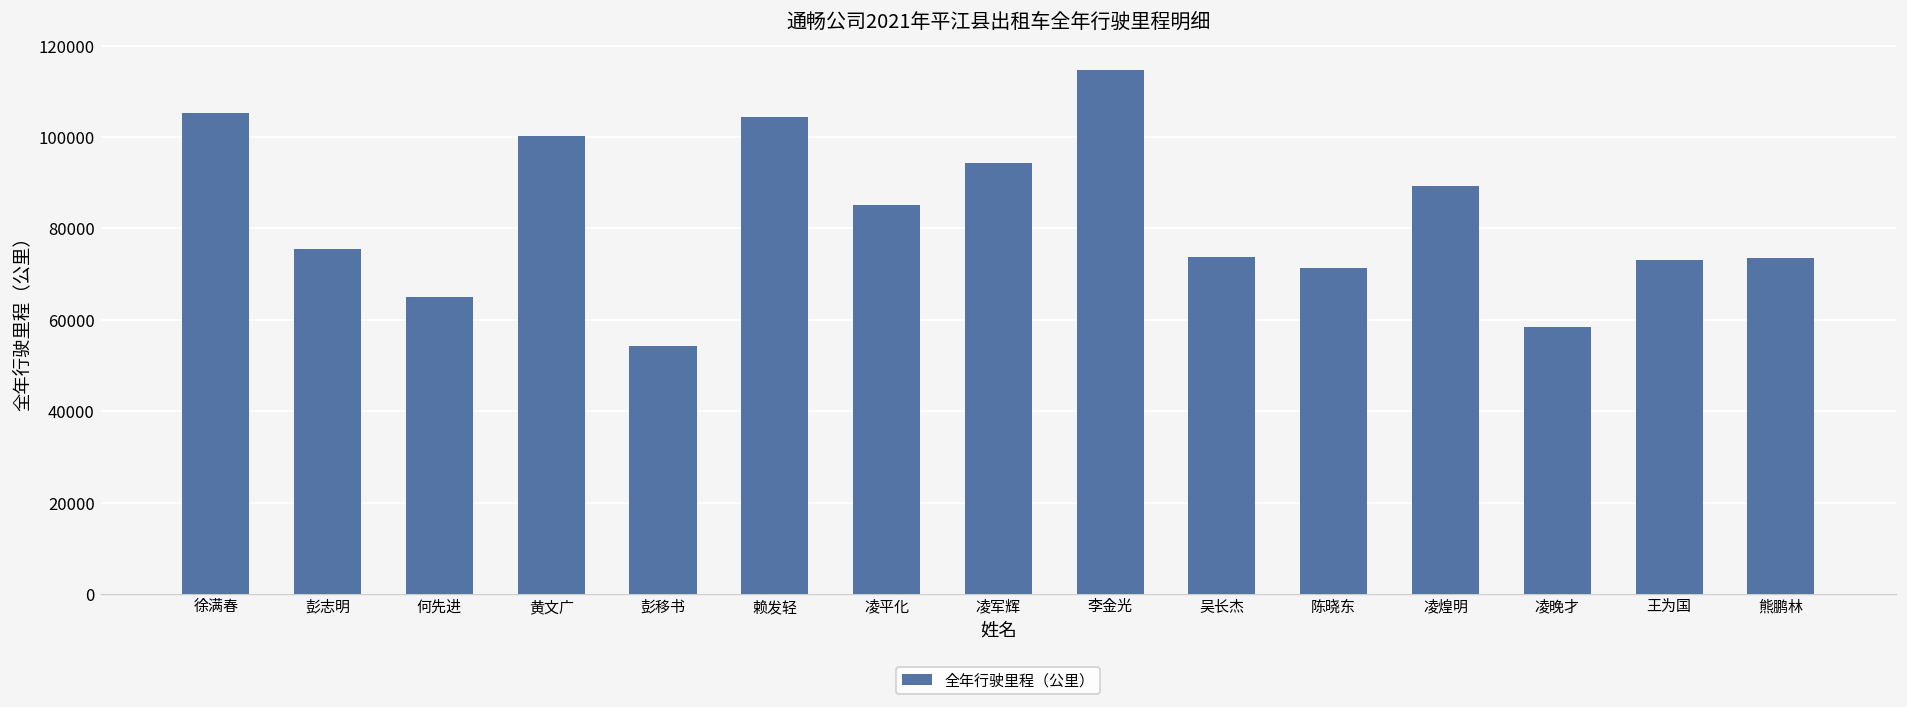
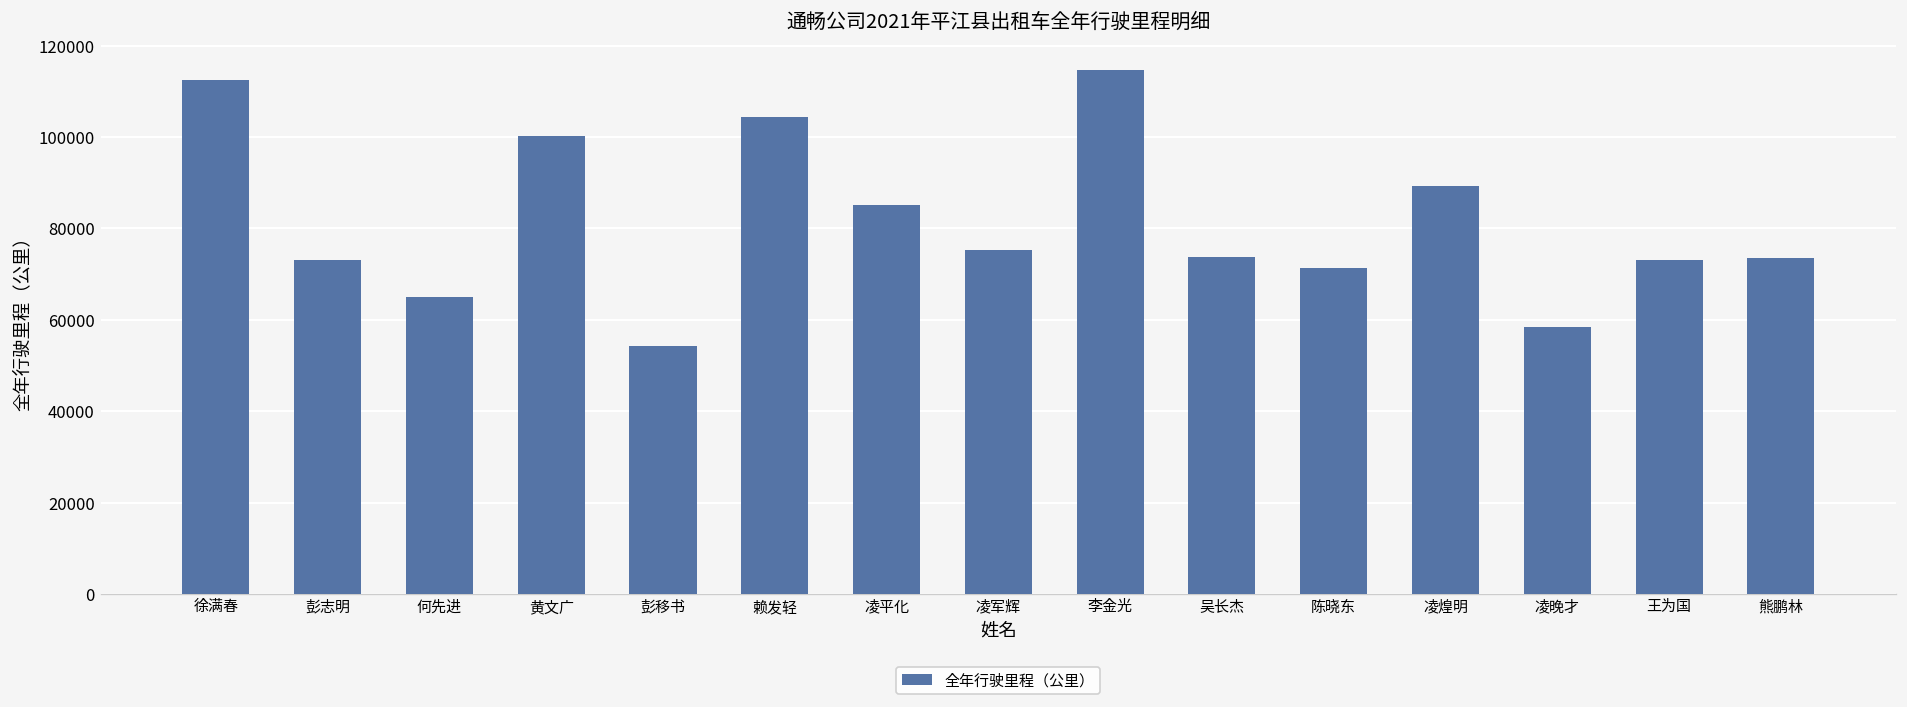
  {
-   "徐满春": 105000,
-   "彭志明": 75000,
+   "徐满春": 113000,
+   "彭志明": 73000,
    "何先进": 65000,
    "黄文广": 100000,
    "彭移书": 54000,
    "赖发轻": 104000,
    "凌平化": 85000,
-   "凌军辉": 94000,
+   "凌军辉": 75000,
    "李金光": 115000,
    "吴长杰": 74000,
    "陈晓东": 71000,
    "凌煌明": 89000,
    "凌晚才": 59000,
    "王为国": 73000,
    "熊鹏林": 74000
  }
